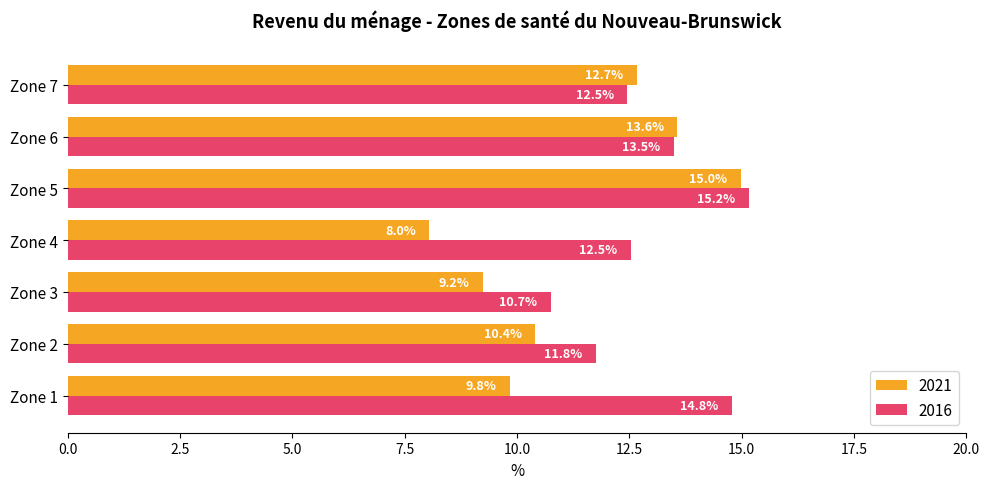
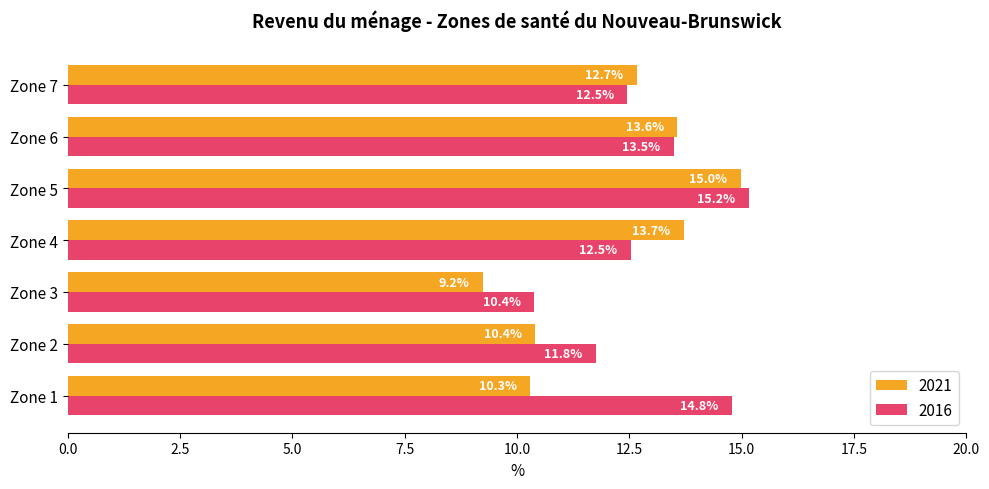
  {
    "2021": {
      "Zone 7": "12.7%",
      "Zone 6": "13.6%",
      "Zone 5": "15.0%",
-     "Zone 4": "8.0%",
+     "Zone 4": "13.7%",
      "Zone 3": "9.2%",
      "Zone 2": "10.4%",
-     "Zone 1": "9.8%"
+     "Zone 1": "10.3%"
    },
    "2016": {
      "Zone 7": "12.5%",
      "Zone 6": "13.5%",
      "Zone 5": "15.2%",
      "Zone 4": "12.5%",
-     "Zone 3": "10.7%",
+     "Zone 3": "10.4%",
      "Zone 2": "11.8%",
      "Zone 1": "14.8%"
    }
  }
